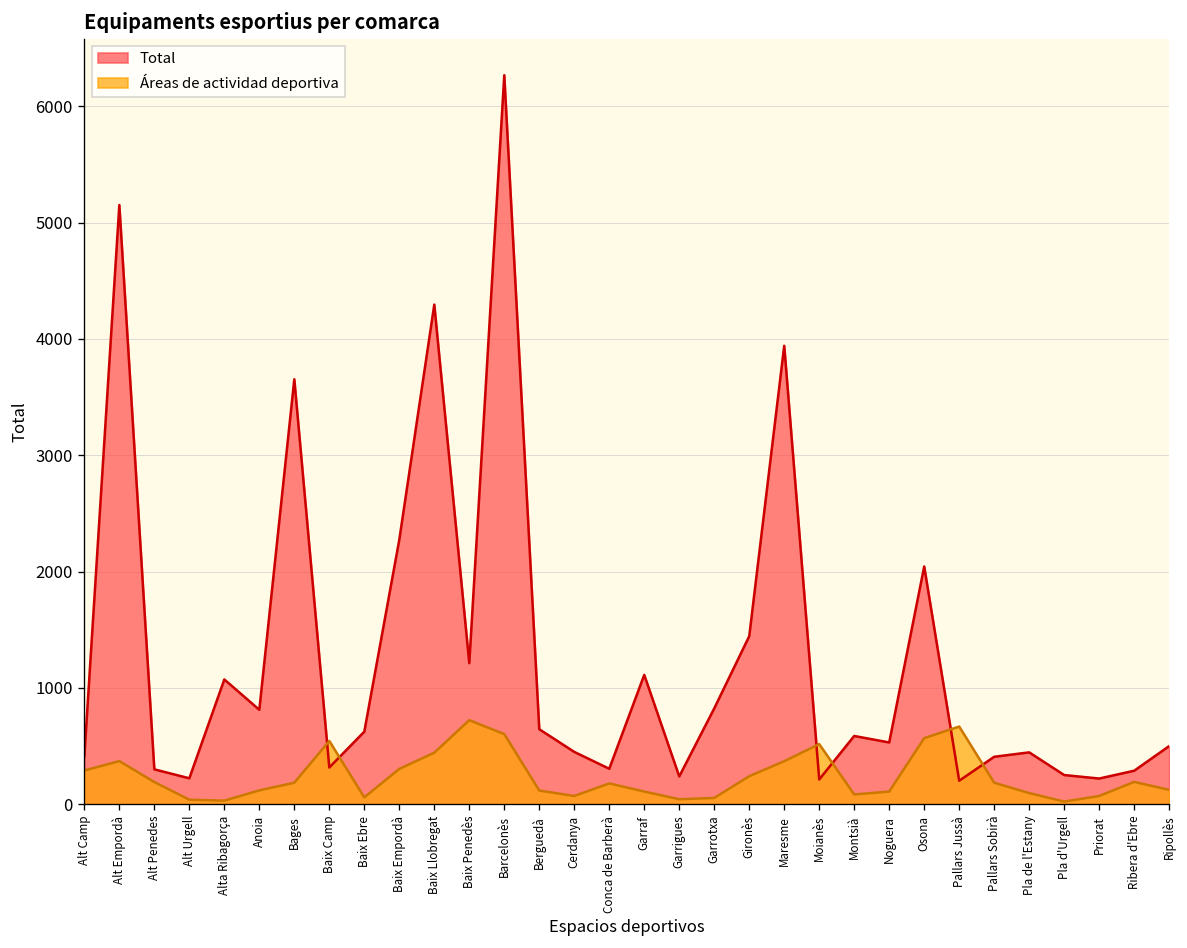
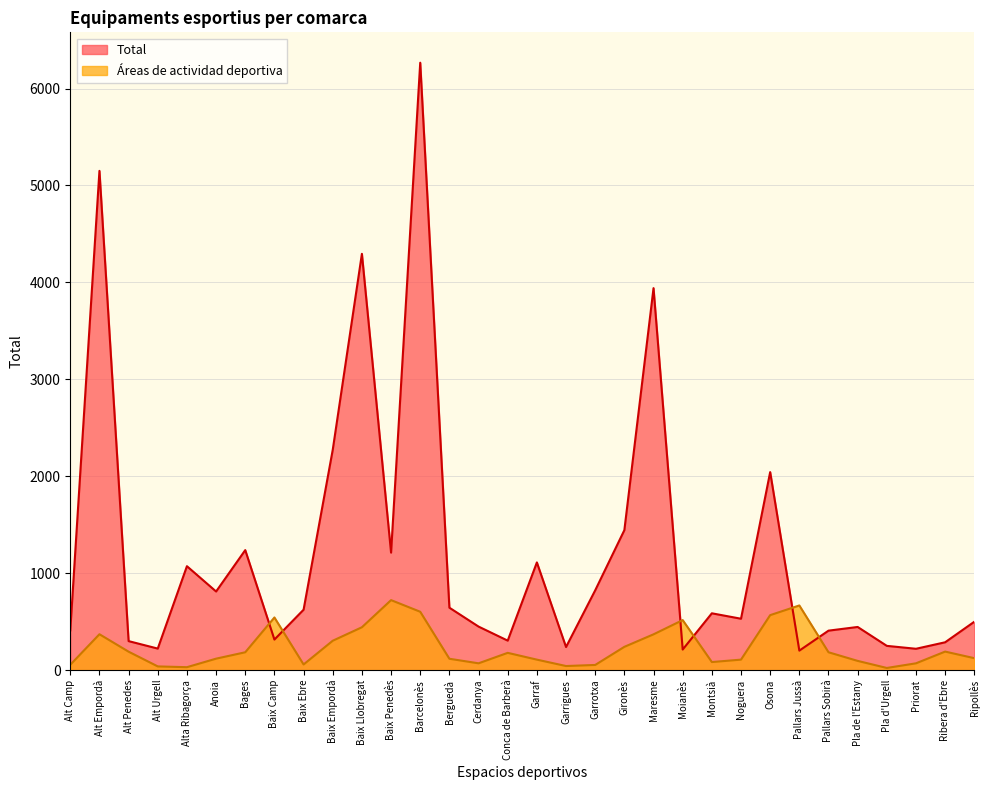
  {
    "Total": {
      "Alt Camp": 400,
      "Alt Empordà": 5200,
      "Alt Penedes": 300,
      "Alt Urgell": 200,
      "Alta Ribagorça": 1100,
      "Anoia": 800,
-     "Bages": 3700,
+     "Bages": 1200,
      "Baix Camp": 300,
      "Baix Ebre": 600,
      "Baix Empordà": 2300,
      "Baix Llobregat": 4300,
      "Baix Penedès": 1200,
      "Barcelonès": 6300,
      "Berguedà": 600,
      "Cerdanya": 400,
      "Conca de Barberà": 300,
      "Garraf": 1100,
      "Garrigues": 200,
      "Garrotxa": 800,
      "Gironès": 1400,
      "Maresme": 3900,
      "Moianès": 200,
      "Montsià": 600,
      "Noguera": 500,
      "Osona": 2000,
      "Pallars Jussà": 200,
      "Pallars Sobirà": 400,
      "Pla de l'Estany": 400,
      "Pla d'Urgell": 300,
      "Priorat": 200,
      "Ribera d'Ebre": 300,
      "Ripollès": 500
    },
    "Áreas de actividad deportiva": {
-     "Alt Camp": 300,
+     "Alt Camp": 100,
      "Alt Empordà": 400,
      "Alt Penedes": 200,
      "Alt Urgell": 0,
      "Alta Ribagorça": 0,
      "Anoia": 100,
      "Bages": 200,
      "Baix Camp": 500,
      "Baix Ebre": 100,
      "Baix Empordà": 300,
      "Baix Llobregat": 400,
      "Baix Penedès": 700,
      "Barcelonès": 600,
      "Berguedà": 100,
      "Cerdanya": 100,
      "Conca de Barberà": 200,
      "Garraf": 100,
      "Garrigues": 0,
      "Garrotxa": 100,
      "Gironès": 200,
      "Maresme": 400,
      "Moianès": 500,
      "Montsià": 100,
      "Noguera": 100,
      "Osona": 600,
      "Pallars Jussà": 700,
      "Pallars Sobirà": 200,
      "Pla de l'Estany": 100,
      "Pla d'Urgell": 0,
      "Priorat": 100,
      "Ribera d'Ebre": 200,
      "Ripollès": 100
    }
  }
